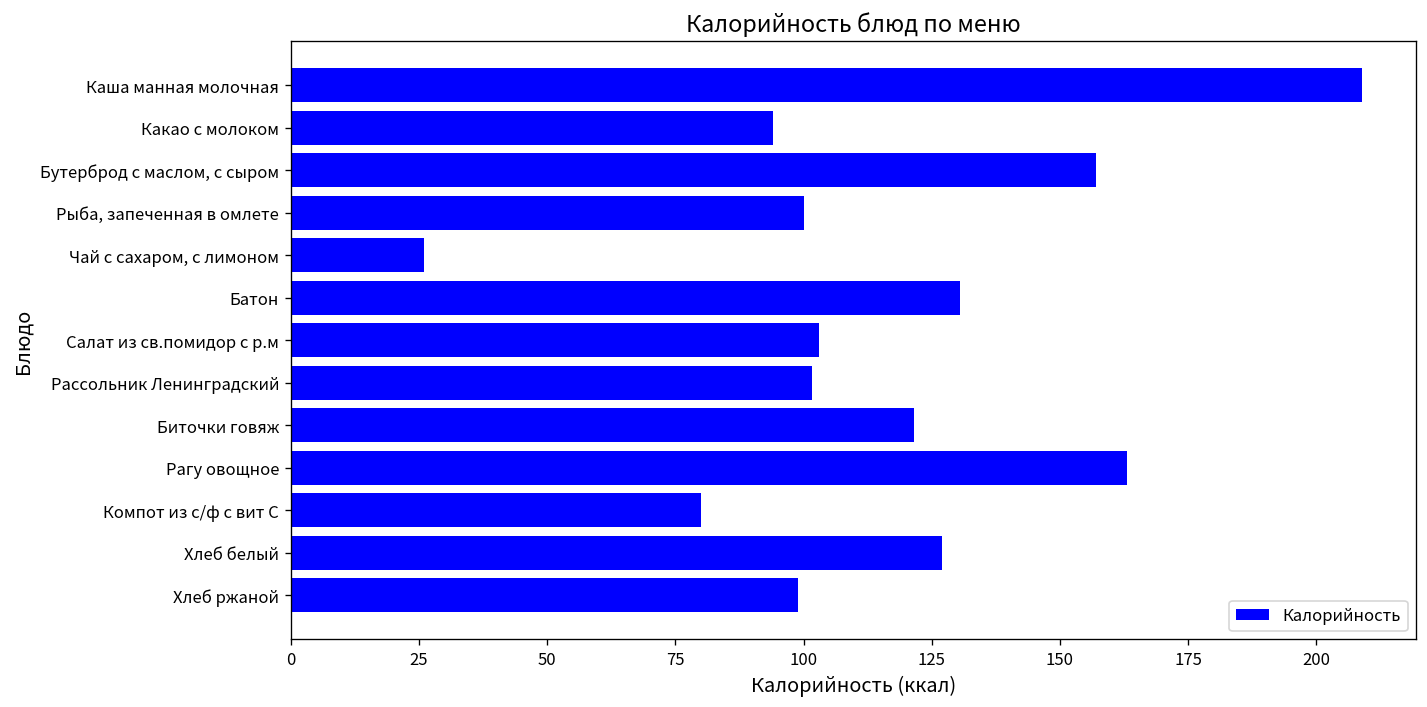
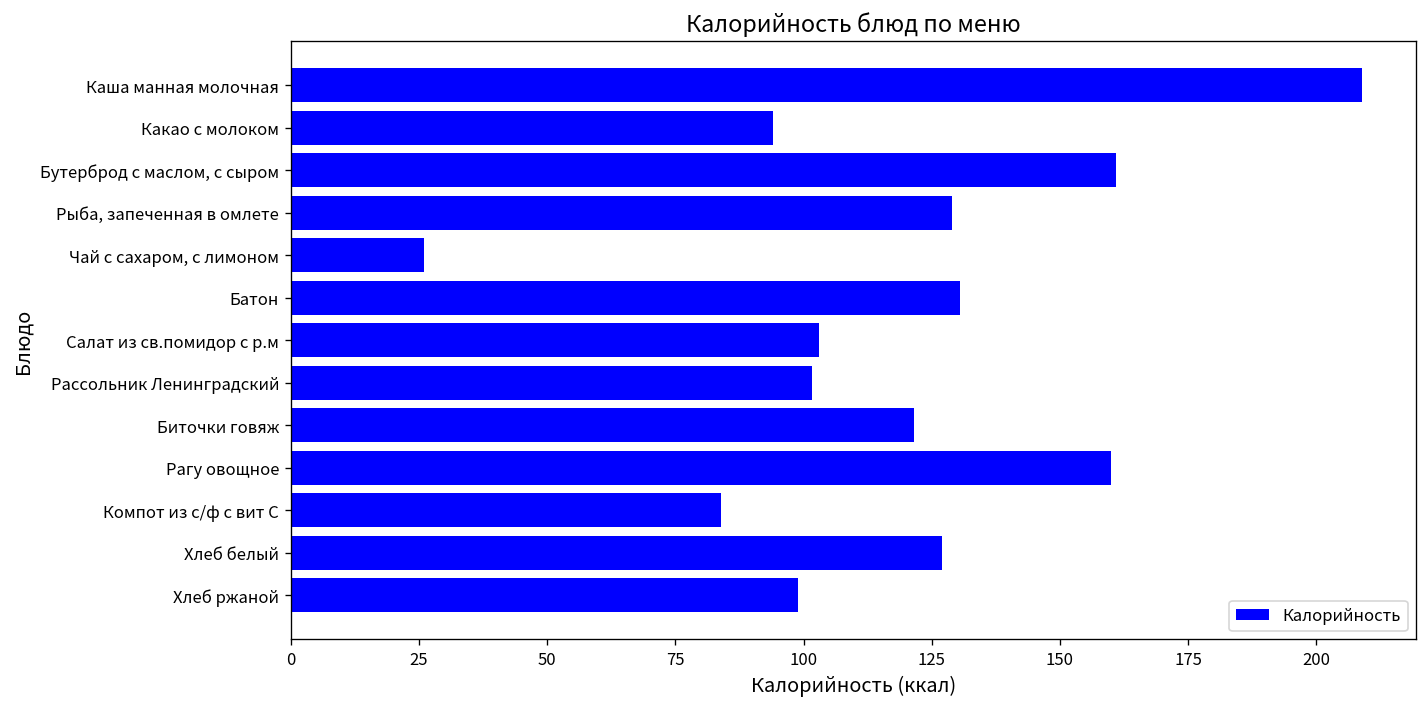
  {
    "Каша манная молочная": 209,
    "Какао с молоком": 94,
-   "Бутерброд с маслом, с сыром": 157,
-   "Рыба, запеченная в омлете": 100,
+   "Бутерброд с маслом, с сыром": 161,
+   "Рыба, запеченная в омлете": 129,
    "Чай с сахаром, с лимоном": 26,
    "Батон": 131,
    "Салат из св.помидор с р.м": 103,
    "Рассольник Ленинградский": 102,
    "Биточки говяж": 122,
-   "Рагу овощное": 163,
-   "Компот из с/ф с вит С": 80,
+   "Рагу овощное": 160,
+   "Компот из с/ф с вит С": 84,
    "Хлеб белый": 127,
    "Хлеб ржаной": 99
  }
